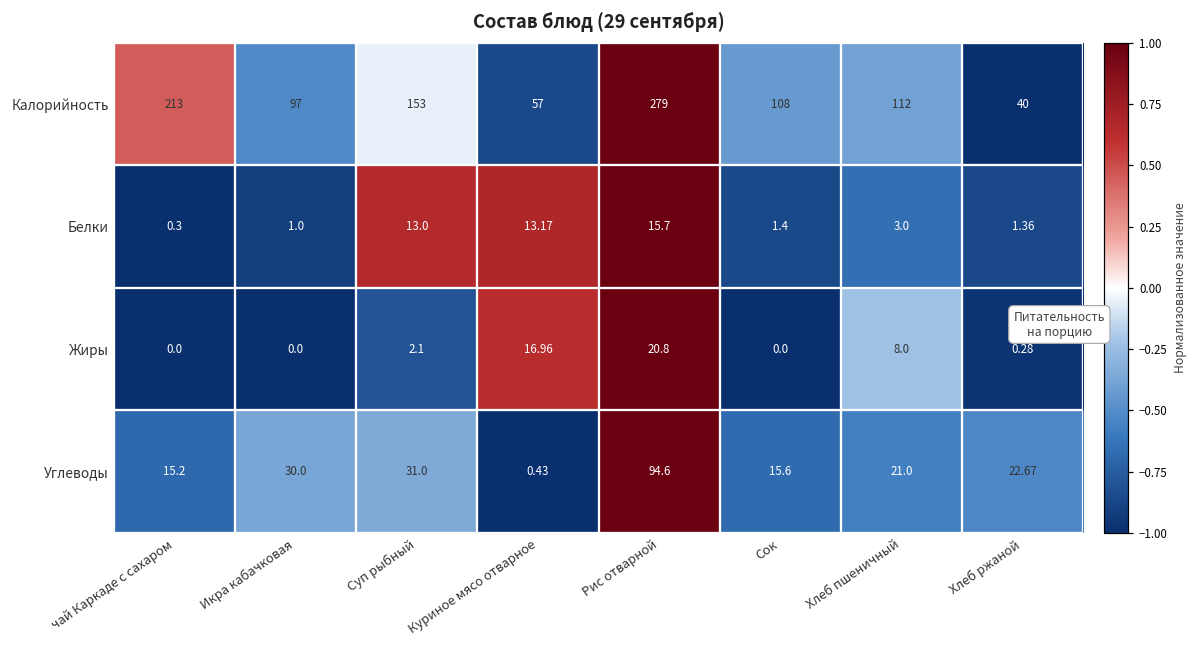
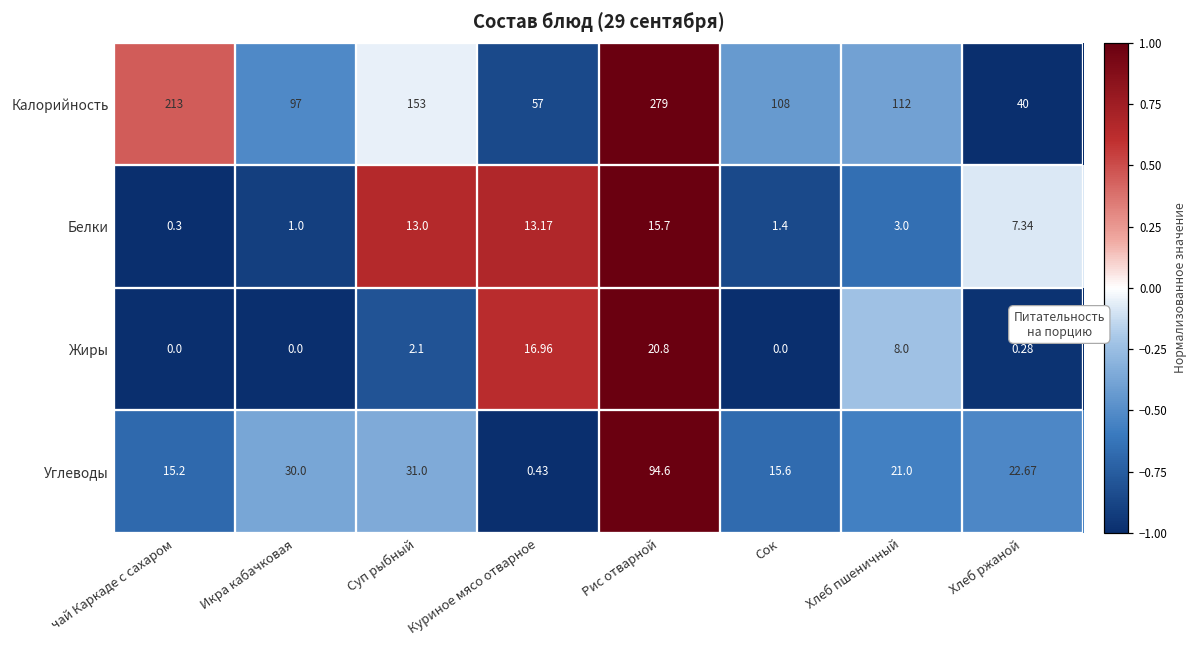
  {
    "Калорийность": {
      "чай Каркаде с сахаром": 213,
      "Икра кабачковая": 97,
      "Суп рыбный": 153,
      "Куриное мясо отварное": 57,
      "Рис отварной": 279,
      "Сок": 108,
      "Хлеб пшеничный": 112,
      "Хлеб ржаной": 40
    },
    "Белки": {
      "чай Каркаде с сахаром": 0.3,
      "Икра кабачковая": 1.0,
      "Суп рыбный": 13.0,
      "Куриное мясо отварное": 13.17,
      "Рис отварной": 15.7,
      "Сок": 1.4,
      "Хлеб пшеничный": 3.0,
-     "Хлеб ржаной": 1.36
+     "Хлеб ржаной": 7.34
    },
    "Жиры": {
      "чай Каркаде с сахаром": 0.0,
      "Икра кабачковая": 0.0,
      "Суп рыбный": 2.1,
      "Куриное мясо отварное": 16.96,
      "Рис отварной": 20.8,
      "Сок": 0.0,
      "Хлеб пшеничный": 8.0,
      "Хлеб ржаной": 0.28
    },
    "Углеводы": {
      "чай Каркаде с сахаром": 15.2,
      "Икра кабачковая": 30.0,
      "Суп рыбный": 31.0,
      "Куриное мясо отварное": 0.43,
      "Рис отварной": 94.6,
      "Сок": 15.6,
      "Хлеб пшеничный": 21.0,
      "Хлеб ржаной": 22.67
    }
  }
